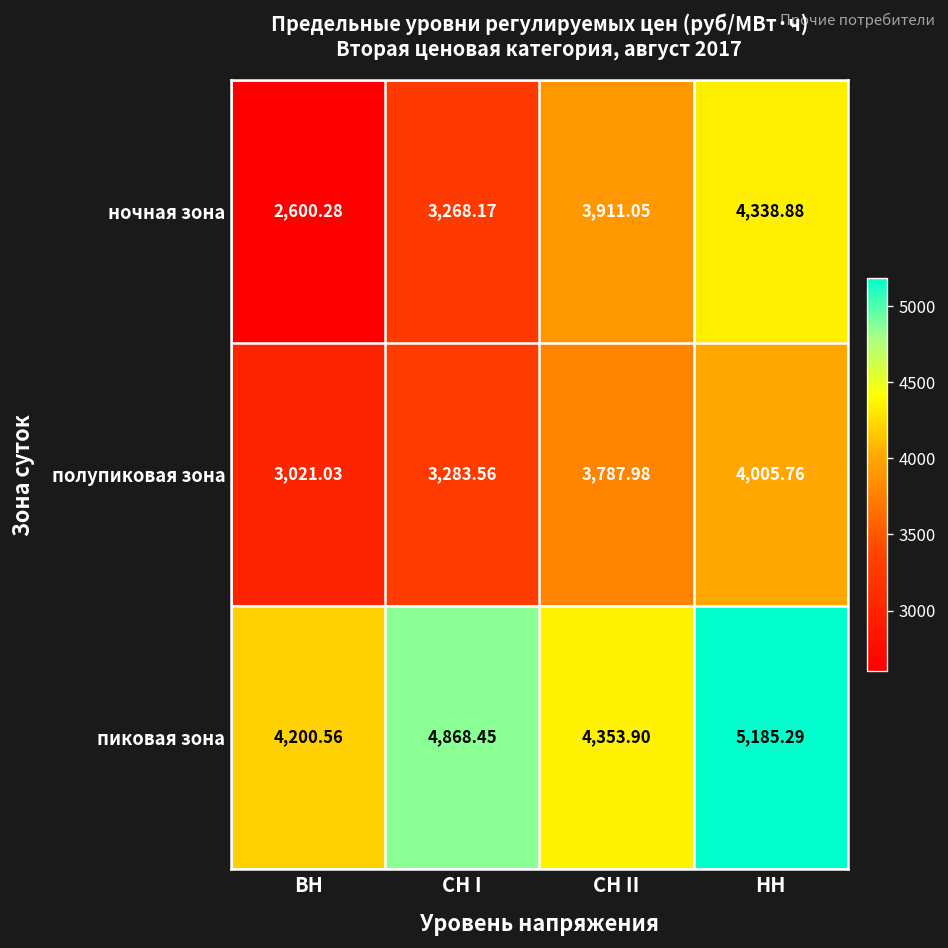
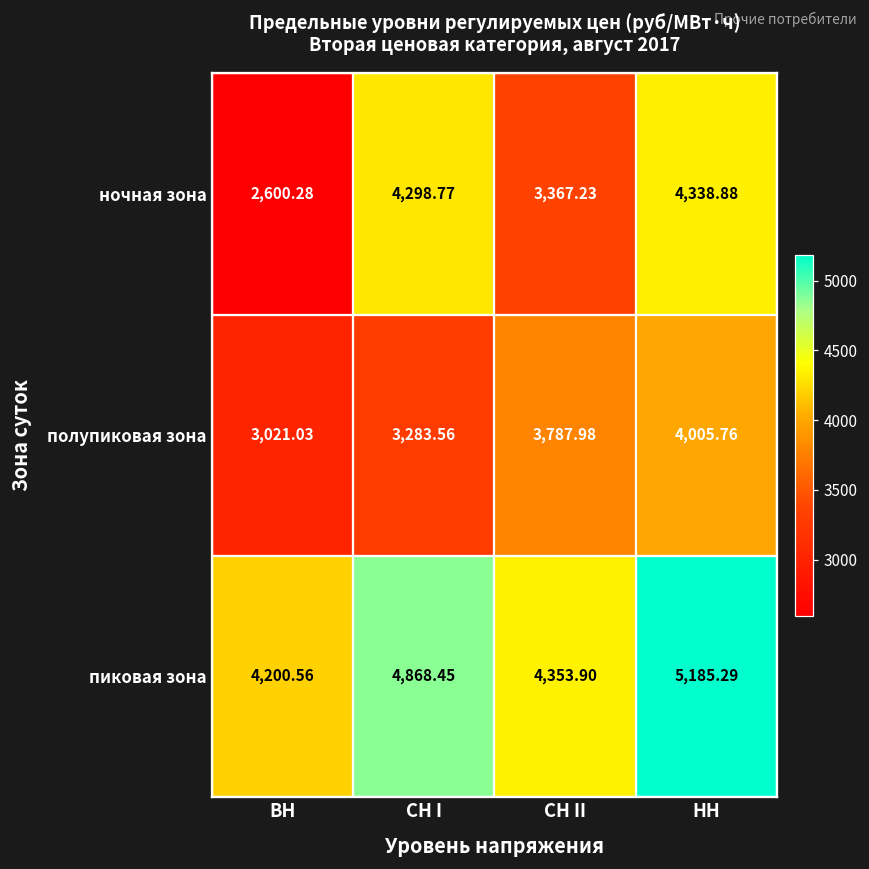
  {
    "ночная зона": {
      "ВН": "2,600.28",
-     "СН I": "3,268.17",
-     "СН II": "3,911.05",
+     "СН I": "4,298.77",
+     "СН II": "3,367.23",
      "НН": "4,338.88"
    },
    "полупиковая зона": {
      "ВН": "3,021.03",
      "СН I": "3,283.56",
      "СН II": "3,787.98",
      "НН": "4,005.76"
    },
    "пиковая зона": {
      "ВН": "4,200.56",
      "СН I": "4,868.45",
      "СН II": "4,353.90",
      "НН": "5,185.29"
    }
  }
